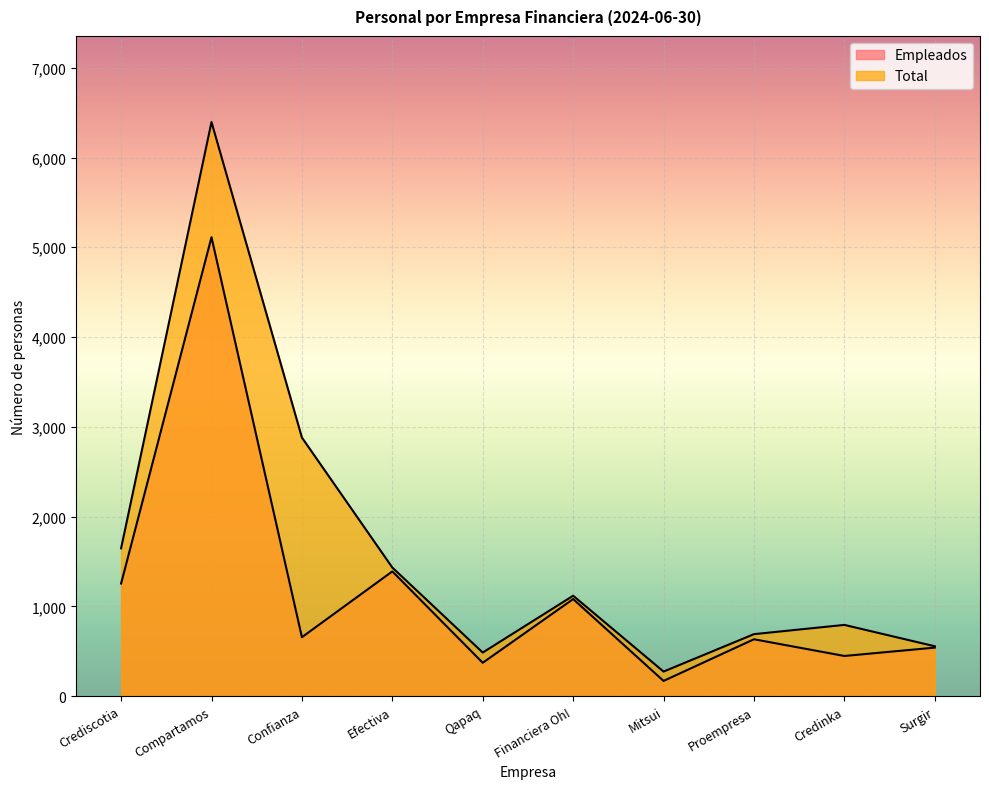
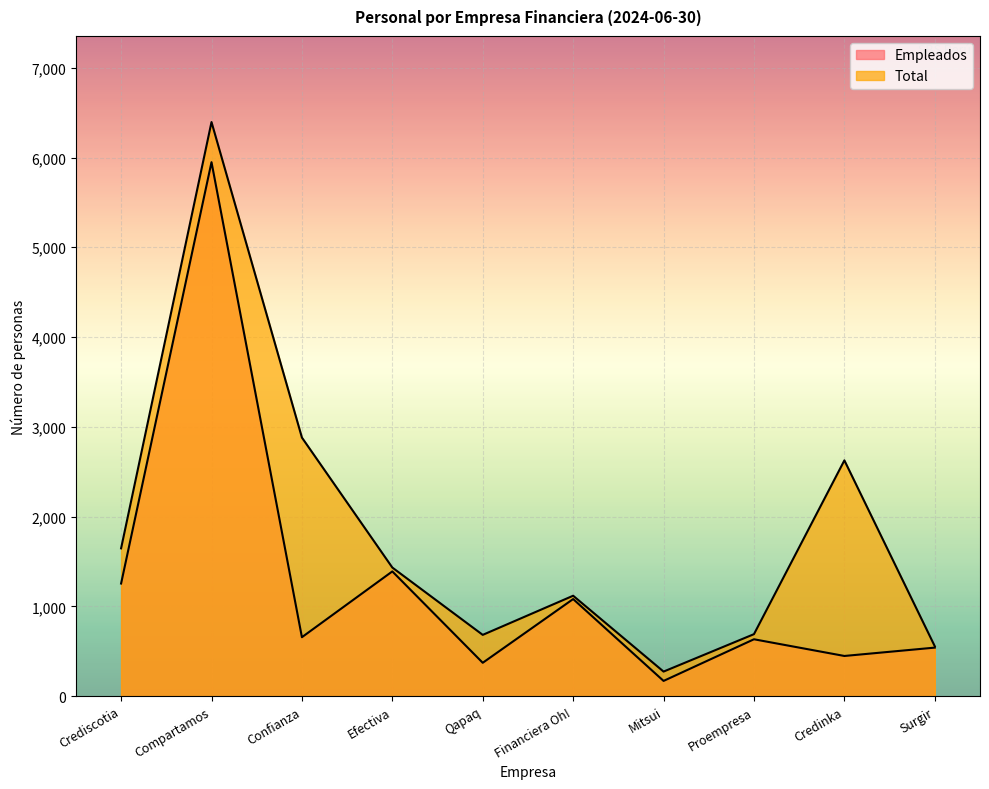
  {
    "Empleados": {
      "Crediscotia": "1,300",
-     "Compartamos": "5,100",
+     "Compartamos": "5,900",
      "Confianza": "700",
      "Efectiva": "1,400",
      "Qapaq": "400",
      "Financiera Oh!": "1,100",
      "Mitsui": "200",
      "Proempresa": "600",
      "Credinka": "400"
    },
    "Total": {
      "Crediscotia": "1,600",
      "Compartamos": "6,400",
      "Confianza": "2,900",
      "Efectiva": "1,400",
-     "Qapaq": "500",
+     "Qapaq": "700",
      "Financiera Oh!": "1,100",
      "Mitsui": "300",
      "Proempresa": "700",
-     "Credinka": "800"
+     "Credinka": "2,600"
    }
  }
